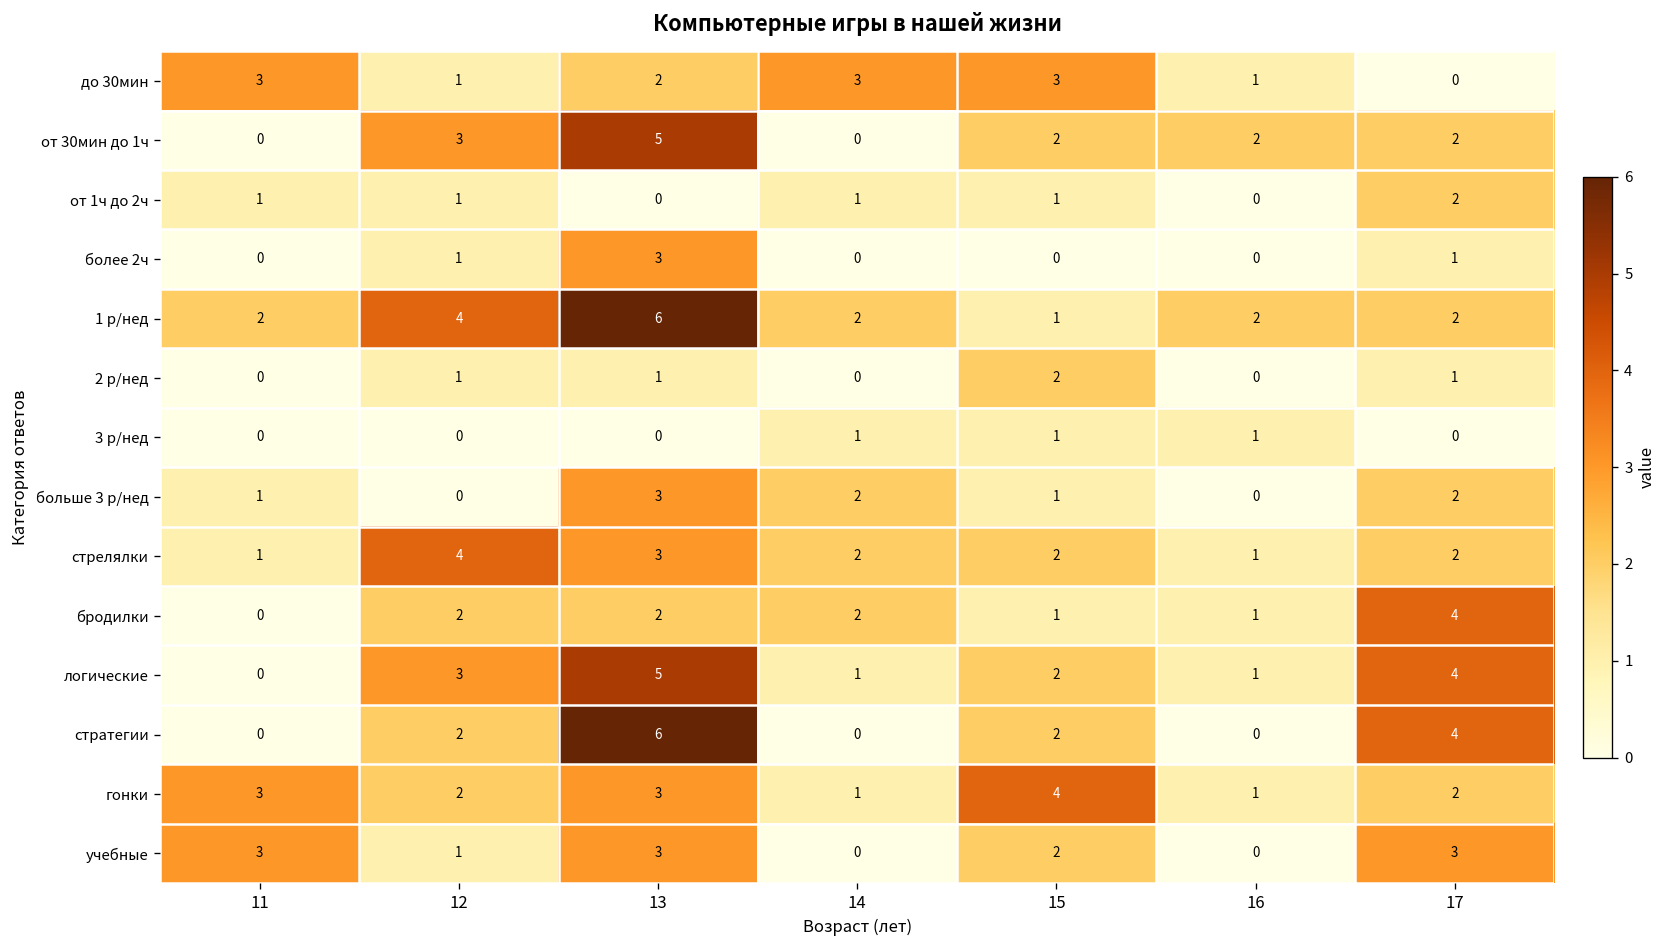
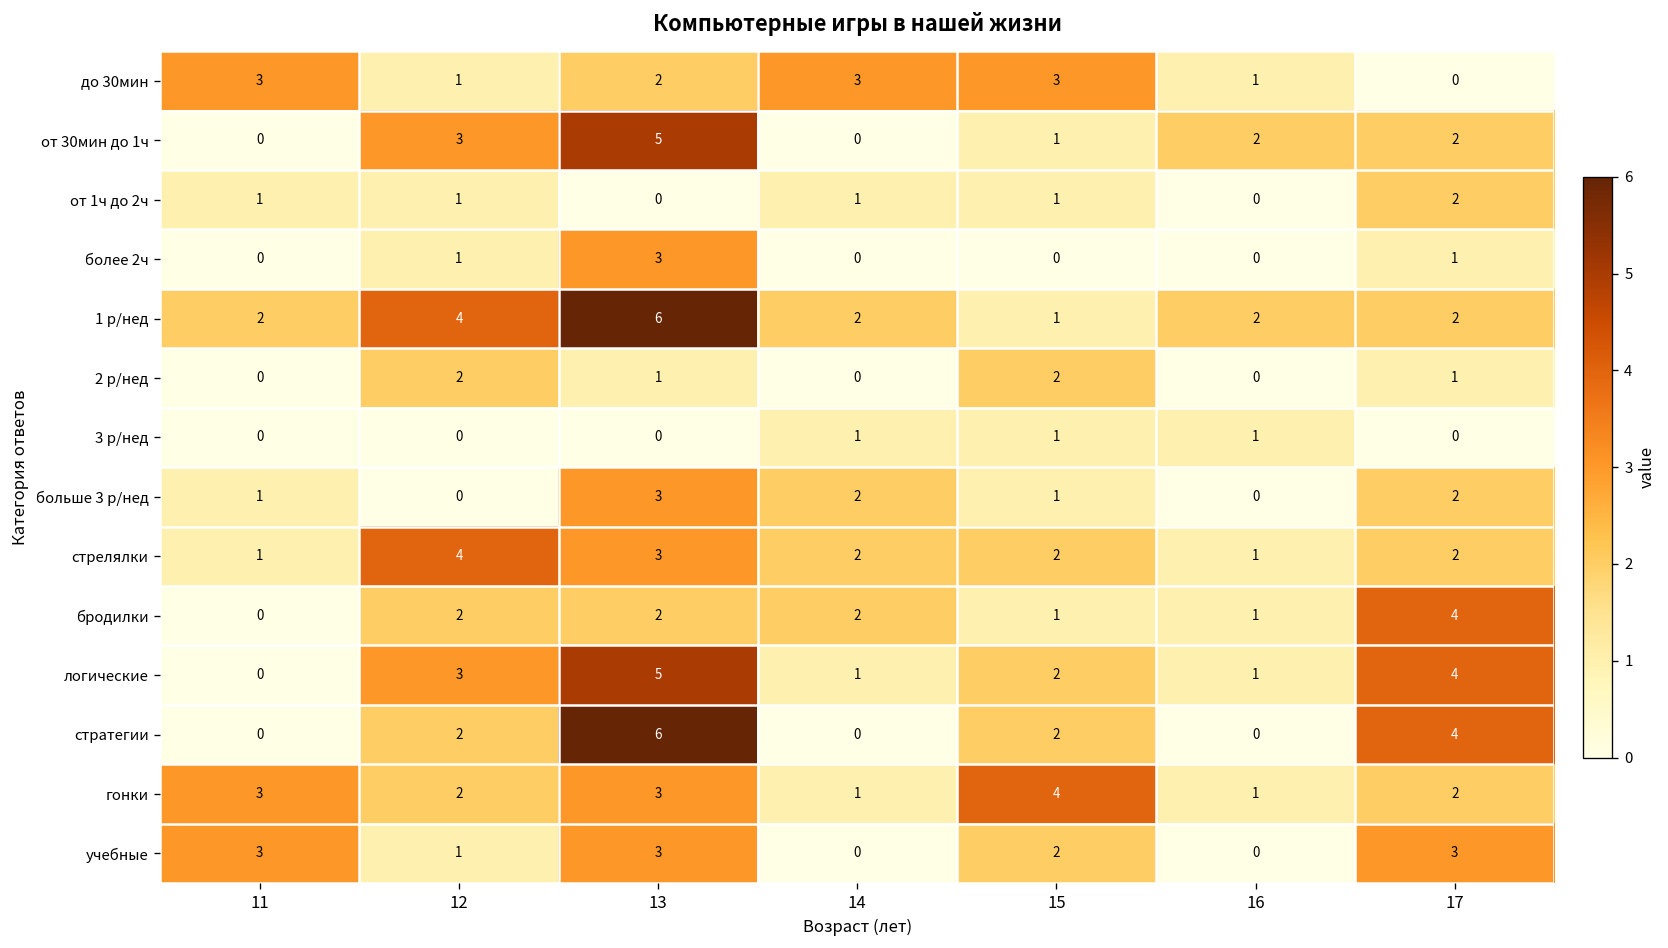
  {
    "до 30мин": {
      "11": 3,
      "12": 1,
      "13": 2,
      "14": 3,
      "15": 3,
      "16": 1,
      "17": 0
    },
    "от 30мин до 1ч": {
      "11": 0,
      "12": 3,
      "13": 5,
      "14": 0,
-     "15": 2,
+     "15": 1,
      "16": 2,
      "17": 2
    },
    "от 1ч до 2ч": {
      "11": 1,
      "12": 1,
      "13": 0,
      "14": 1,
      "15": 1,
      "16": 0,
      "17": 2
    },
    "более 2ч": {
      "11": 0,
      "12": 1,
      "13": 3,
      "14": 0,
      "15": 0,
      "16": 0,
      "17": 1
    },
    "1 р/нед": {
      "11": 2,
      "12": 4,
      "13": 6,
      "14": 2,
      "15": 1,
      "16": 2,
      "17": 2
    },
    "2 р/нед": {
      "11": 0,
-     "12": 1,
+     "12": 2,
      "13": 1,
      "14": 0,
      "15": 2,
      "16": 0,
      "17": 1
    },
    "3 р/нед": {
      "11": 0,
      "12": 0,
      "13": 0,
      "14": 1,
      "15": 1,
      "16": 1,
      "17": 0
    },
    "больше 3 р/нед": {
      "11": 1,
      "12": 0,
      "13": 3,
      "14": 2,
      "15": 1,
      "16": 0,
      "17": 2
    },
    "стрелялки": {
      "11": 1,
      "12": 4,
      "13": 3,
      "14": 2,
      "15": 2,
      "16": 1,
      "17": 2
    },
    "бродилки": {
      "11": 0,
      "12": 2,
      "13": 2,
      "14": 2,
      "15": 1,
      "16": 1,
      "17": 4
    },
    "логические": {
      "11": 0,
      "12": 3,
      "13": 5,
      "14": 1,
      "15": 2,
      "16": 1,
      "17": 4
    },
    "стратегии": {
      "11": 0,
      "12": 2,
      "13": 6,
      "14": 0,
      "15": 2,
      "16": 0,
      "17": 4
    },
    "гонки": {
      "11": 3,
      "12": 2,
      "13": 3,
      "14": 1,
      "15": 4,
      "16": 1,
      "17": 2
    },
    "учебные": {
      "11": 3,
      "12": 1,
      "13": 3,
      "14": 0,
      "15": 2,
      "16": 0,
      "17": 3
    }
  }
